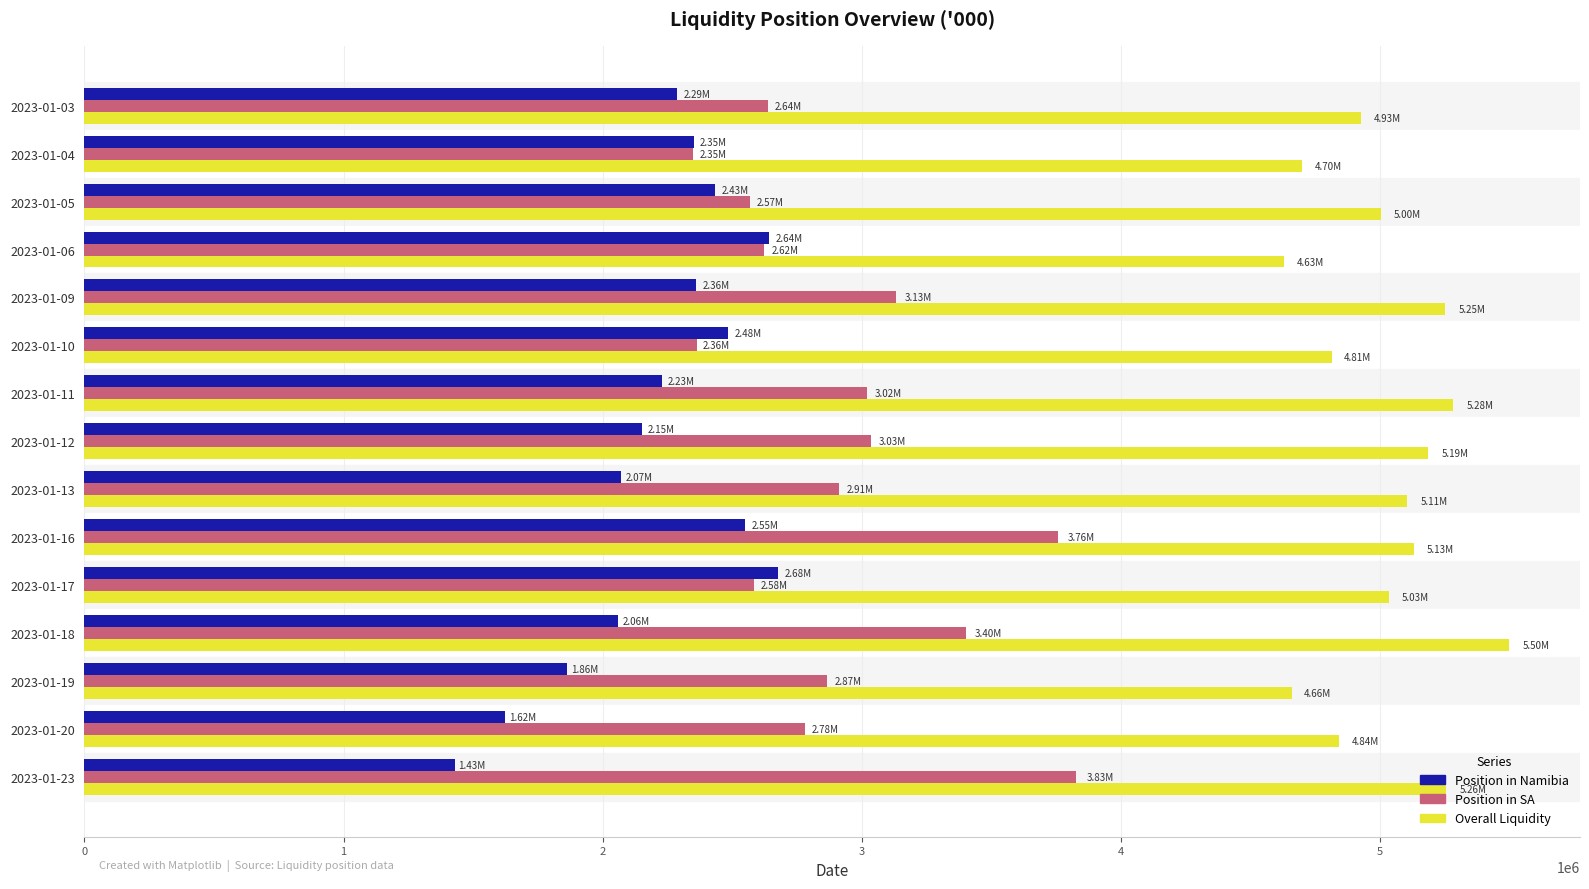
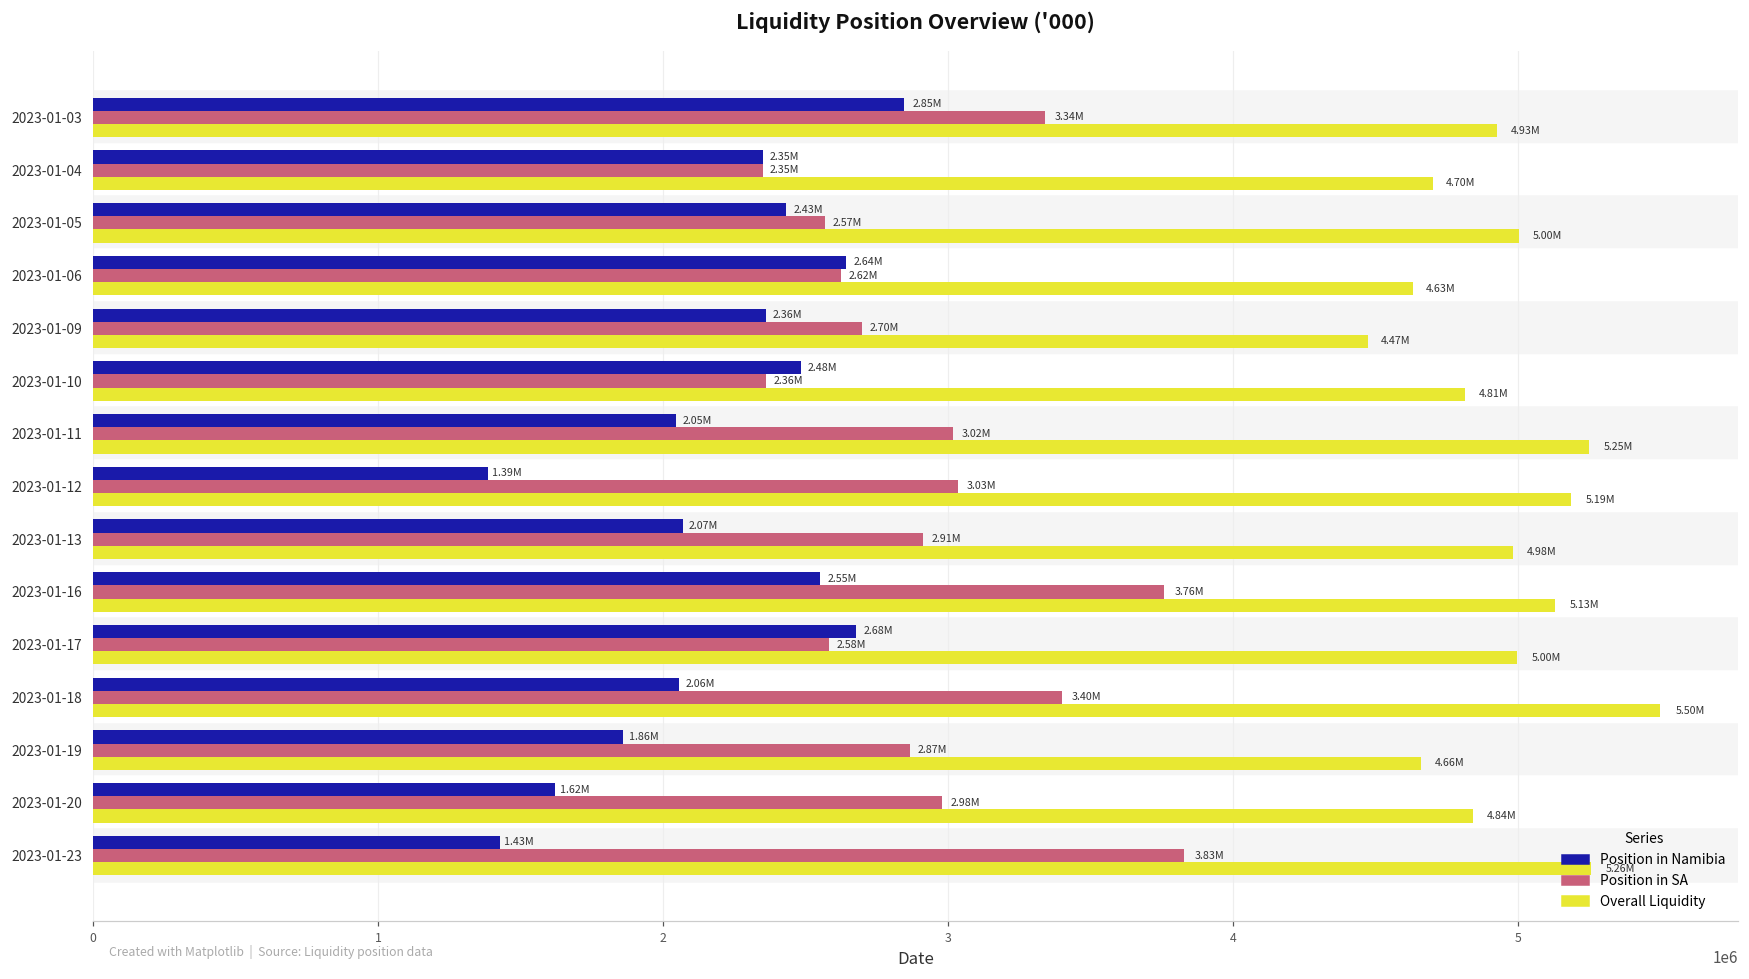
  {
    "Position in Namibia": {
-     "2023-01-03": "2.29M",
+     "2023-01-03": "2.85M",
      "2023-01-04": "2.35M",
      "2023-01-05": "2.43M",
      "2023-01-06": "2.64M",
      "2023-01-09": "2.36M",
      "2023-01-10": "2.48M",
-     "2023-01-11": "2.23M",
-     "2023-01-12": "2.15M",
+     "2023-01-11": "2.05M",
+     "2023-01-12": "1.39M",
      "2023-01-13": "2.07M",
      "2023-01-16": "2.55M",
      "2023-01-17": "2.68M",
      "2023-01-18": "2.06M",
      "2023-01-19": "1.86M",
      "2023-01-20": "1.62M",
      "2023-01-23": "1.43M"
    },
    "Position in SA": {
-     "2023-01-03": "2.64M",
+     "2023-01-03": "3.34M",
      "2023-01-04": "2.35M",
      "2023-01-05": "2.57M",
      "2023-01-06": "2.62M",
-     "2023-01-09": "3.13M",
+     "2023-01-09": "2.70M",
      "2023-01-10": "2.36M",
      "2023-01-11": "3.02M",
      "2023-01-12": "3.03M",
      "2023-01-13": "2.91M",
      "2023-01-16": "3.76M",
      "2023-01-17": "2.58M",
      "2023-01-18": "3.40M",
      "2023-01-19": "2.87M",
-     "2023-01-20": "2.78M",
+     "2023-01-20": "2.98M",
      "2023-01-23": "3.83M"
    },
    "Overall Liquidity": {
      "2023-01-03": "4.93M",
      "2023-01-04": "4.70M",
      "2023-01-05": "5.00M",
      "2023-01-06": "4.63M",
-     "2023-01-09": "5.25M",
+     "2023-01-09": "4.47M",
      "2023-01-10": "4.81M",
-     "2023-01-11": "5.28M",
+     "2023-01-11": "5.25M",
      "2023-01-12": "5.19M",
-     "2023-01-13": "5.11M",
+     "2023-01-13": "4.98M",
      "2023-01-16": "5.13M",
-     "2023-01-17": "5.03M",
+     "2023-01-17": "5.00M",
      "2023-01-18": "5.50M",
      "2023-01-19": "4.66M",
      "2023-01-20": "4.84M",
      "2023-01-23": "5.26M"
    }
  }
